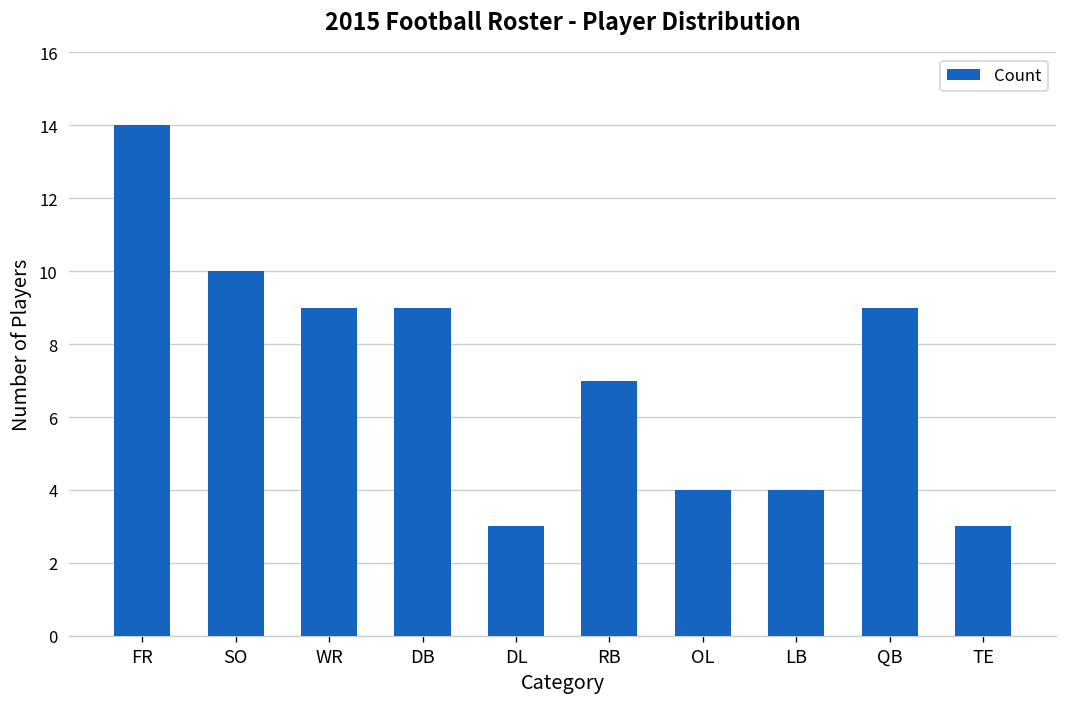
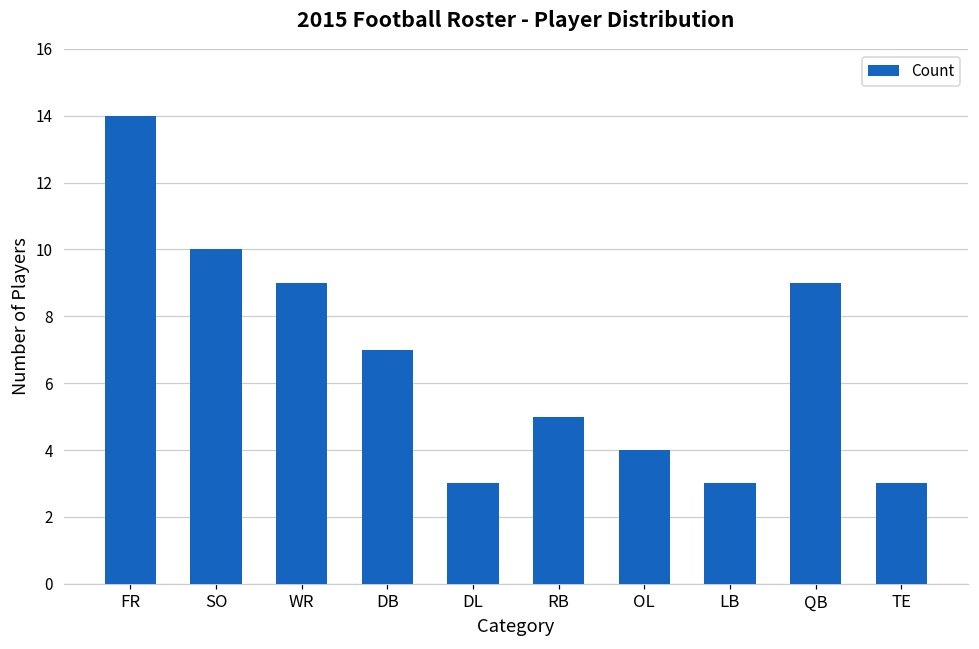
  {
    "FR": 14,
    "SO": 10,
    "WR": 9,
-   "DB": 9,
+   "DB": 7,
    "DL": 3,
-   "RB": 7,
+   "RB": 5,
    "OL": 4,
-   "LB": 4,
+   "LB": 3,
    "QB": 9,
    "TE": 3
  }
